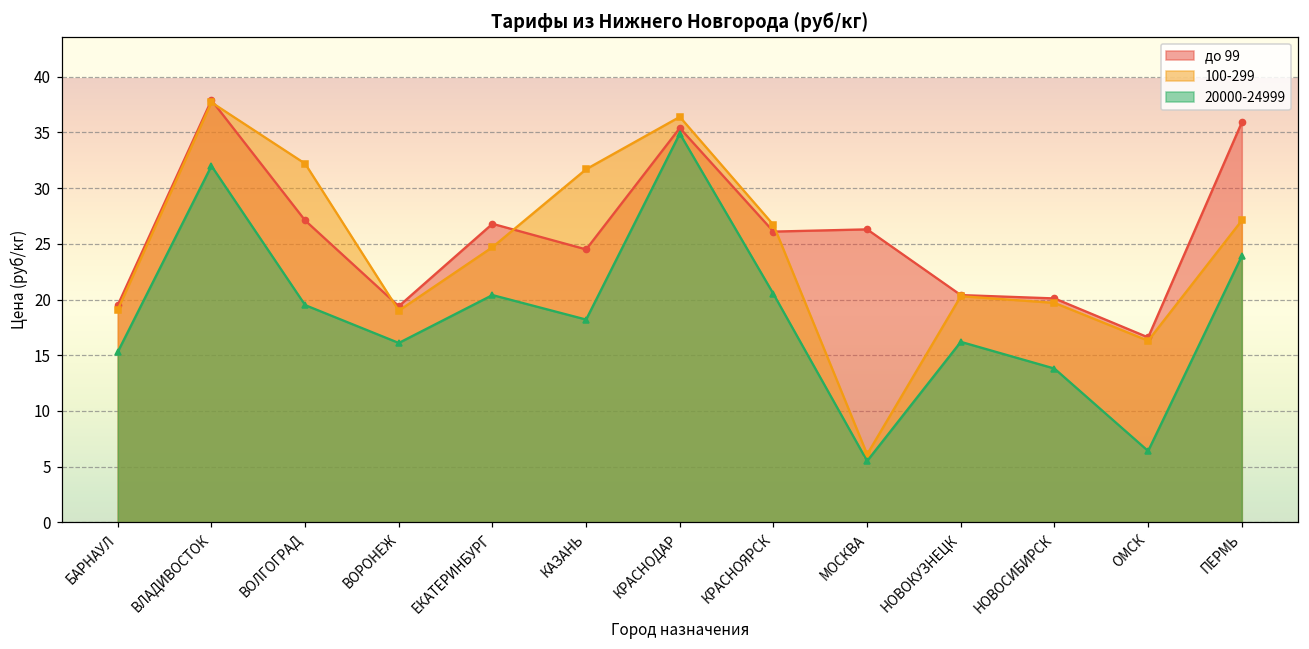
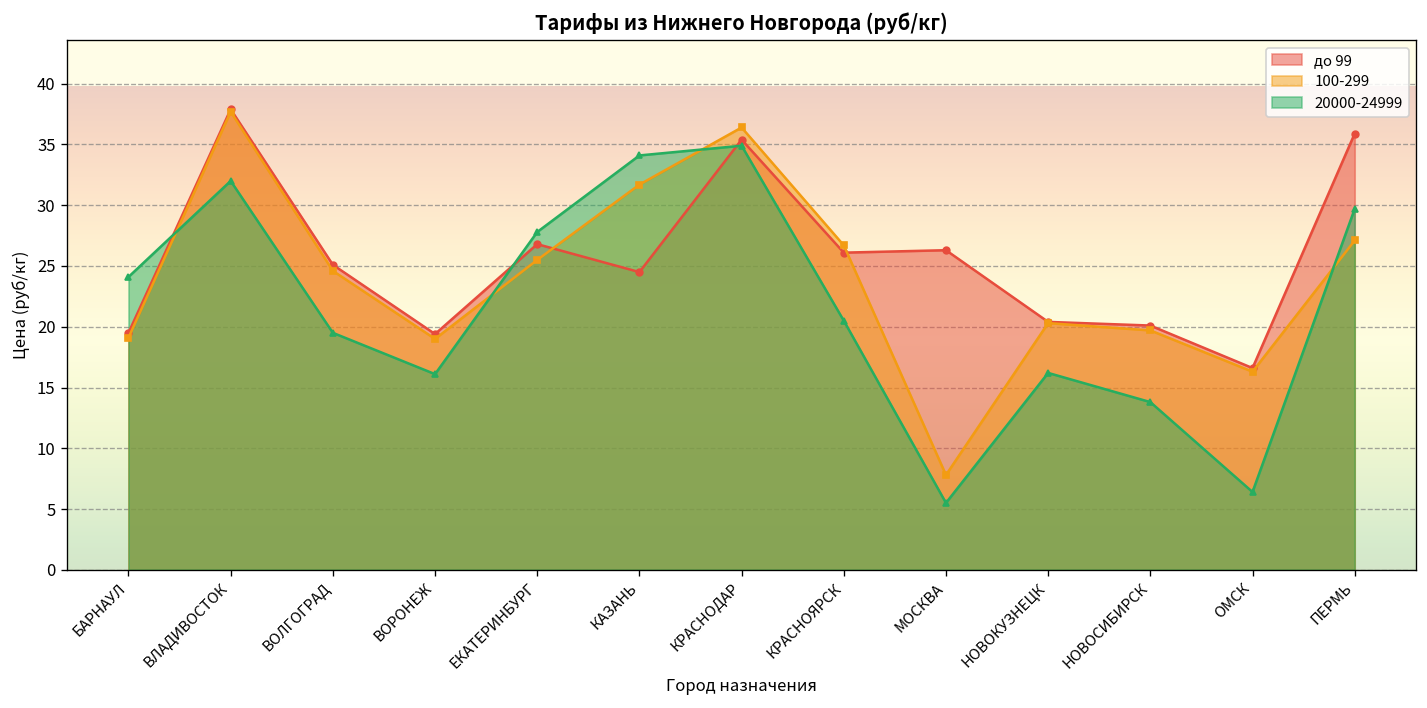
  {
    "до 99": {
      "БАРНАУЛ": 19.5,
-     "ВОЛГОГРАД": 27.1,
+     "ВОЛГОГРАД": 25.1,
      "ВОРОНЕЖ": 19.4,
      "ЕКАТЕРИНБУРГ": 26.8,
      "КАЗАНЬ": 24.5,
      "КРАСНОДАР": 35.4,
      "КРАСНОЯРСК": 26.1,
      "МОСКВА": 26.3,
      "НОВОСИБИРСК": 20.1,
      "ОМСК": 16.6,
      "ПЕРМЬ": 35.9
    },
    "100-299": {
      "БАРНАУЛ": 19.1,
-     "ВОЛГОГРАД": 32.2,
+     "ВОЛГОГРАД": 24.6,
      "ВОРОНЕЖ": 19.0,
-     "ЕКАТЕРИНБУРГ": 24.7,
+     "ЕКАТЕРИНБУРГ": 25.5,
      "КАЗАНЬ": 31.7,
      "КРАСНОДАР": 36.4,
      "КРАСНОЯРСК": 26.7,
-     "МОСКВА": 6.1,
+     "МОСКВА": 7.8,
      "НОВОСИБИРСК": 19.7,
      "ОМСК": 16.3,
      "ПЕРМЬ": 27.1
    },
    "20000-24999": {
-     "БАРНАУЛ": 15.3,
+     "БАРНАУЛ": 24.1,
      "ВЛАДИВОСТОК": 32.0,
      "ВОЛГОГРАД": 19.5,
      "ВОРОНЕЖ": 16.1,
-     "ЕКАТЕРИНБУРГ": 20.4,
-     "КАЗАНЬ": 18.2,
+     "ЕКАТЕРИНБУРГ": 27.8,
+     "КАЗАНЬ": 34.1,
      "КРАСНОДАР": 34.9,
      "КРАСНОЯРСК": 20.5,
      "МОСКВА": 5.5,
      "НОВОКУЗНЕЦК": 16.2,
      "НОВОСИБИРСК": 13.8,
      "ОМСК": 6.4,
-     "ПЕРМЬ": 23.9
+     "ПЕРМЬ": 29.7
    }
  }
